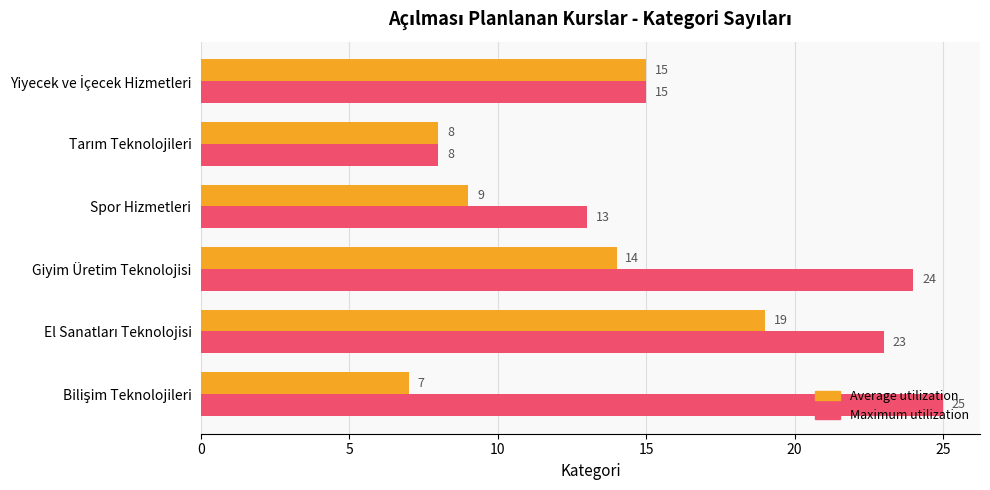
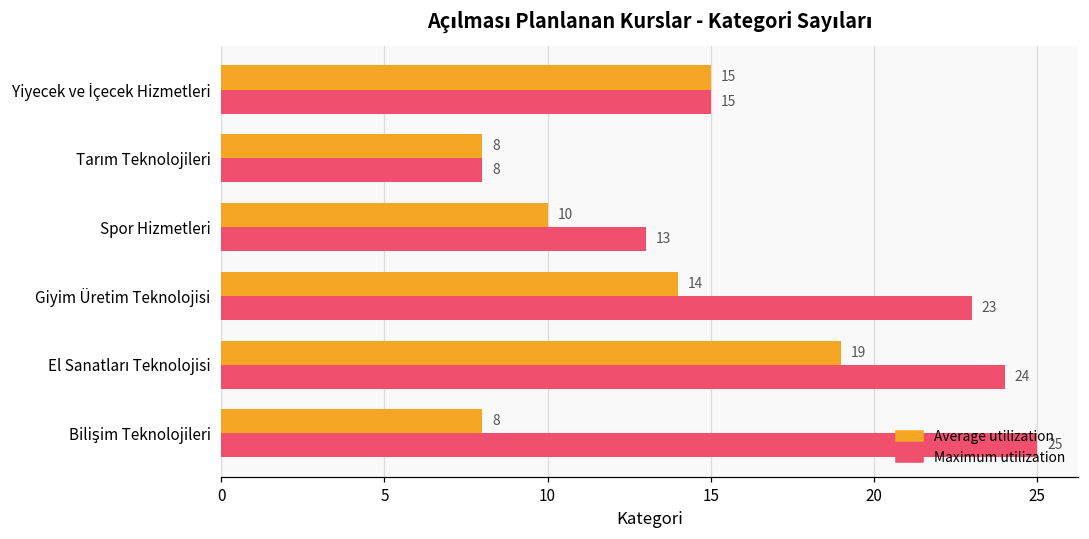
  {
    "Average utilization": {
      "Yiyecek ve İçecek Hizmetleri": 15,
      "Tarım Teknolojileri": 8,
-     "Spor Hizmetleri": 9,
+     "Spor Hizmetleri": 10,
      "Giyim Üretim Teknolojisi": 14,
      "El Sanatları Teknolojisi": 19,
-     "Bilişim Teknolojileri": 7
+     "Bilişim Teknolojileri": 8
    },
    "Maximum utilization": {
      "Yiyecek ve İçecek Hizmetleri": 15,
      "Tarım Teknolojileri": 8,
      "Spor Hizmetleri": 13,
-     "Giyim Üretim Teknolojisi": 24,
-     "El Sanatları Teknolojisi": 23,
+     "Giyim Üretim Teknolojisi": 23,
+     "El Sanatları Teknolojisi": 24,
      "Bilişim Teknolojileri": 25
    }
  }
